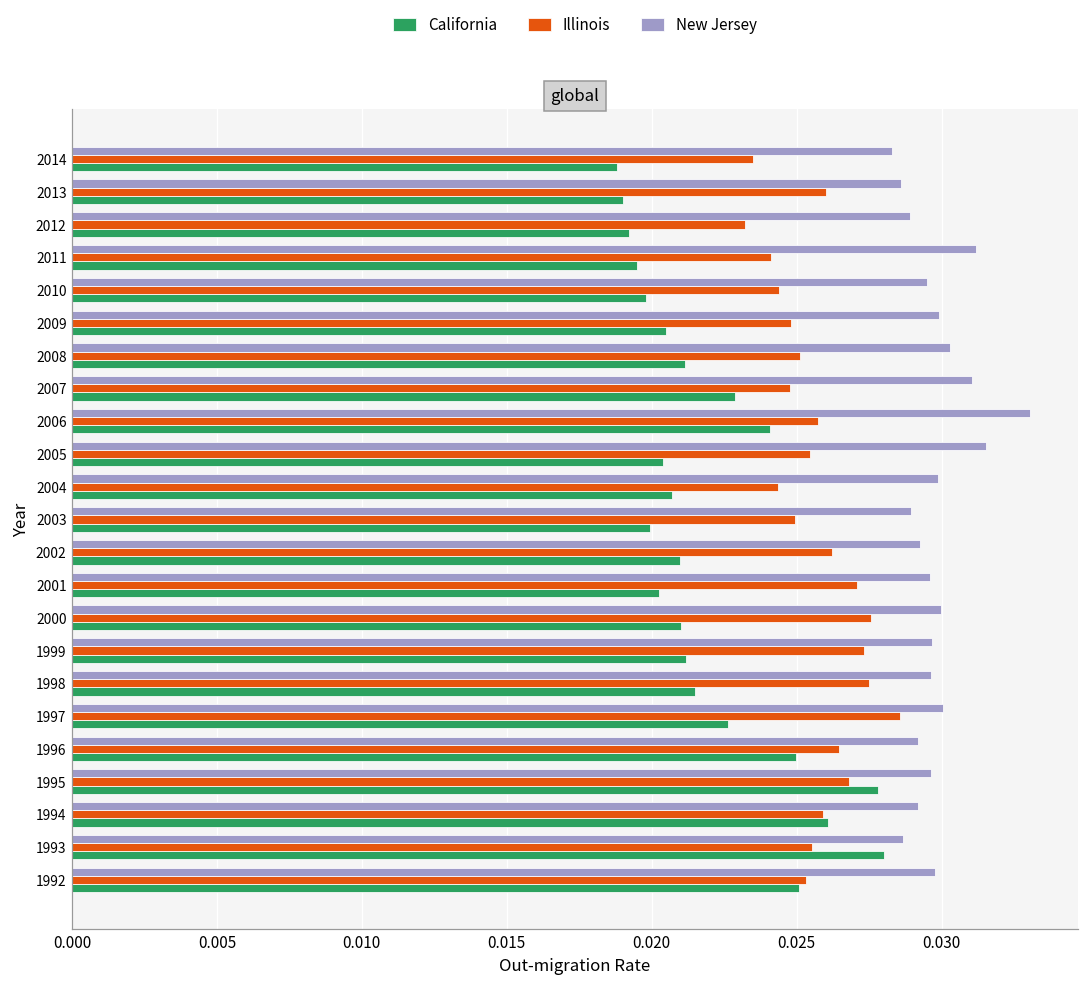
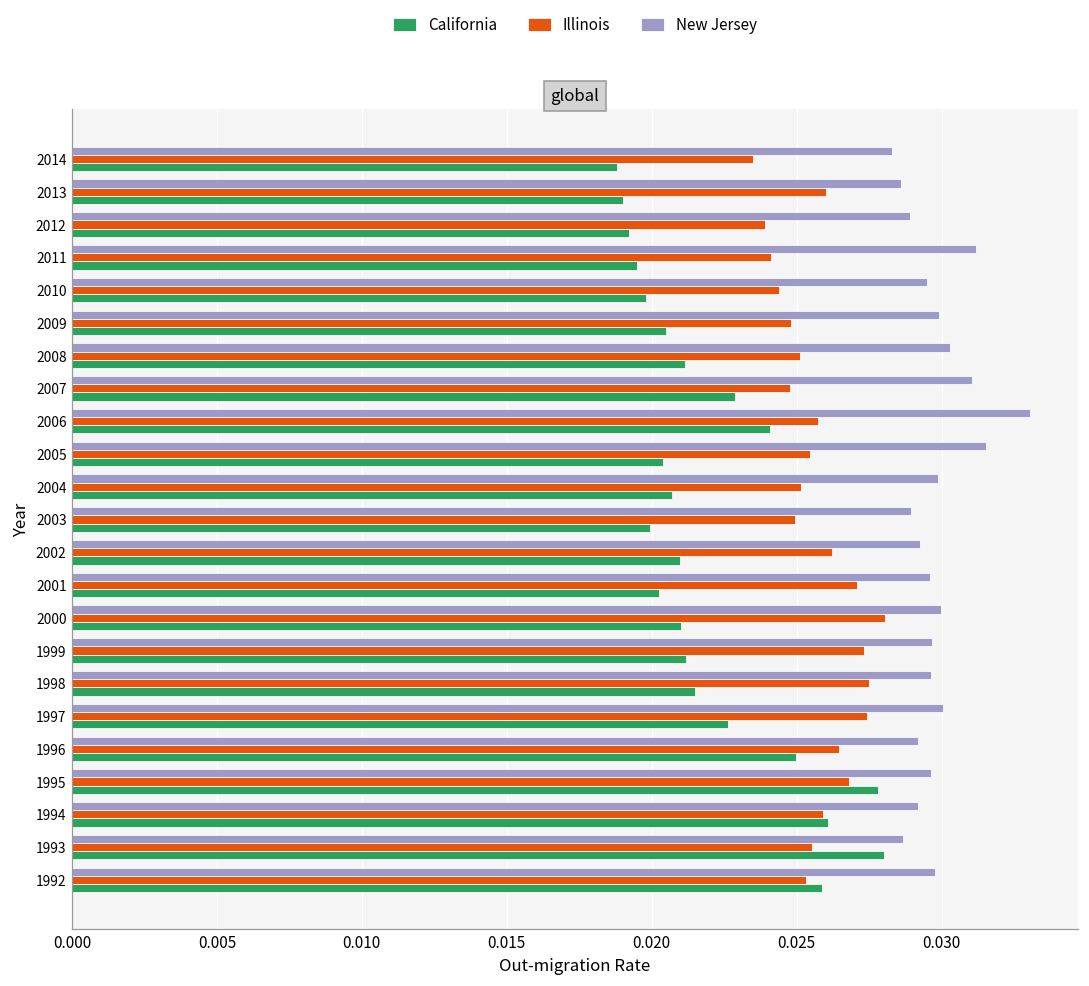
  {
    "California": {
      "2014": 0.0188,
      "2013": 0.0190,
      "2012": 0.0192,
      "2011": 0.0195,
      "2010": 0.0198,
      "2009": 0.0205,
      "2008": 0.0212,
      "2007": 0.0229,
      "2006": 0.0241,
      "2005": 0.0204,
      "2004": 0.0207,
      "2003": 0.0199,
      "2002": 0.0210,
      "2001": 0.0203,
      "2000": 0.0210,
      "1999": 0.0212,
      "1998": 0.0215,
      "1997": 0.0226,
      "1996": 0.0250,
      "1995": 0.0278,
      "1994": 0.0261,
      "1993": 0.0280,
-     "1992": 0.0251
+     "1992": 0.0259
    },
    "Illinois": {
      "2014": 0.0235,
      "2013": 0.0260,
-     "2012": 0.0232,
+     "2012": 0.0239,
      "2011": 0.0241,
      "2010": 0.0244,
      "2009": 0.0248,
      "2008": 0.0251,
      "2007": 0.0248,
      "2006": 0.0257,
      "2005": 0.0255,
-     "2004": 0.0244,
+     "2004": 0.0251,
      "2003": 0.0249,
      "2002": 0.0262,
      "2001": 0.0271,
-     "2000": 0.0276,
+     "2000": 0.0280,
      "1999": 0.0273,
      "1998": 0.0275,
-     "1997": 0.0285,
+     "1997": 0.0274,
      "1996": 0.0265,
      "1995": 0.0268,
      "1994": 0.0259,
      "1993": 0.0255,
      "1992": 0.0253
    },
    "New Jersey": {
      "2014": 0.0283,
      "2013": 0.0286,
      "2012": 0.0289,
      "2011": 0.0312,
      "2010": 0.0295,
      "2009": 0.0299,
      "2008": 0.0303,
      "2007": 0.0310,
      "2006": 0.0330,
      "2005": 0.0315,
      "2004": 0.0299,
      "2003": 0.0290,
      "2002": 0.0293,
      "2001": 0.0296,
      "2000": 0.0300,
      "1999": 0.0297,
      "1998": 0.0296,
      "1997": 0.0301,
      "1996": 0.0292,
      "1995": 0.0296,
      "1994": 0.0292,
      "1993": 0.0286,
      "1992": 0.0298
    }
  }
